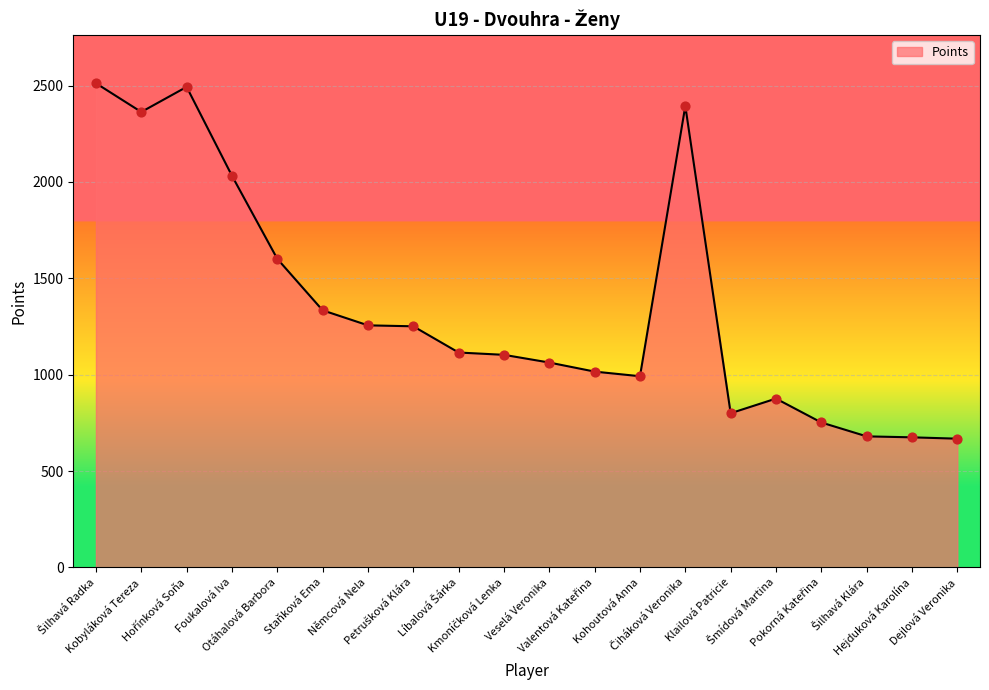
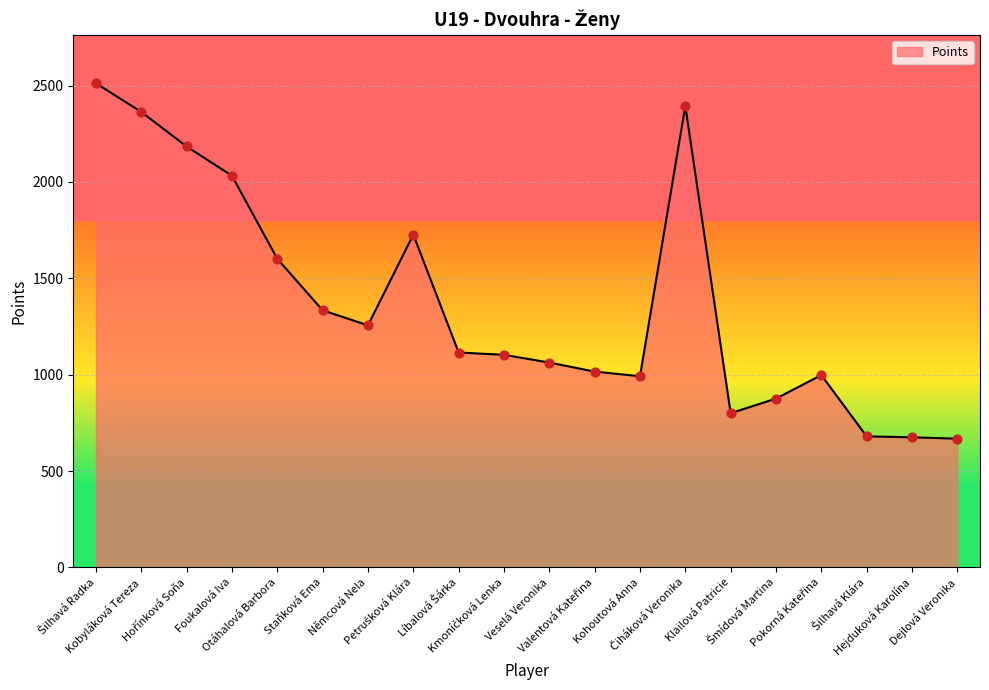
  {
    "Šilhavá Radka": 2510,
    "Kobyláková Tereza": 2360,
-   "Hořínková Soňa": 2490,
+   "Hořínková Soňa": 2180,
    "Foukalová Iva": 2030,
    "Otáhalová Barbora": 1600,
    "Staňková Ema": 1330,
    "Němcová Nela": 1260,
-   "Petrušková Klára": 1250,
+   "Petrušková Klára": 1730,
    "Líbalová Šárka": 1120,
    "Kmoníčková Lenka": 1100,
    "Veselá Veronika": 1060,
    "Valentová Kateřina": 1020,
    "Kohoutová Anna": 990,
    "Čiháková Veronika": 2390,
    "Klailová Patricie": 800,
    "Šmídová Martina": 880,
-   "Pokorná Kateřina": 750,
+   "Pokorná Kateřina": 1000,
    "Šilhavá Klára": 680,
    "Hejduková Karolína": 680,
    "Dejlová Veronika": 670
  }
